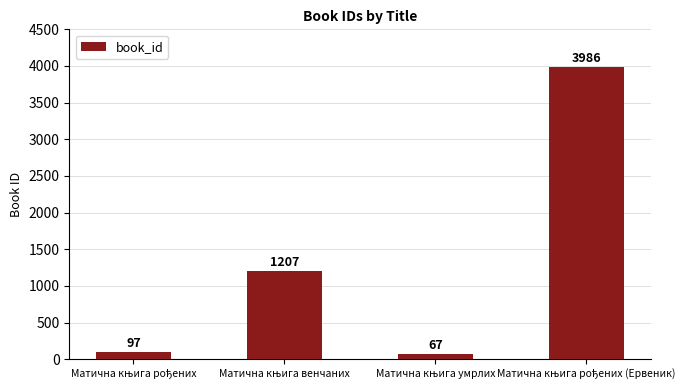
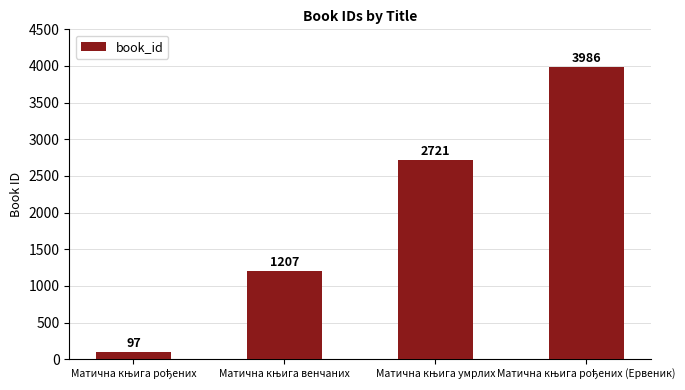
  {
    "Матична књига рођених": 97,
    "Матична књига венчаних": 1207,
-   "Матична књига умрлих": 67,
+   "Матична књига умрлих": 2721,
    "Матична књига рођених (Ервеник)": 3986
  }
